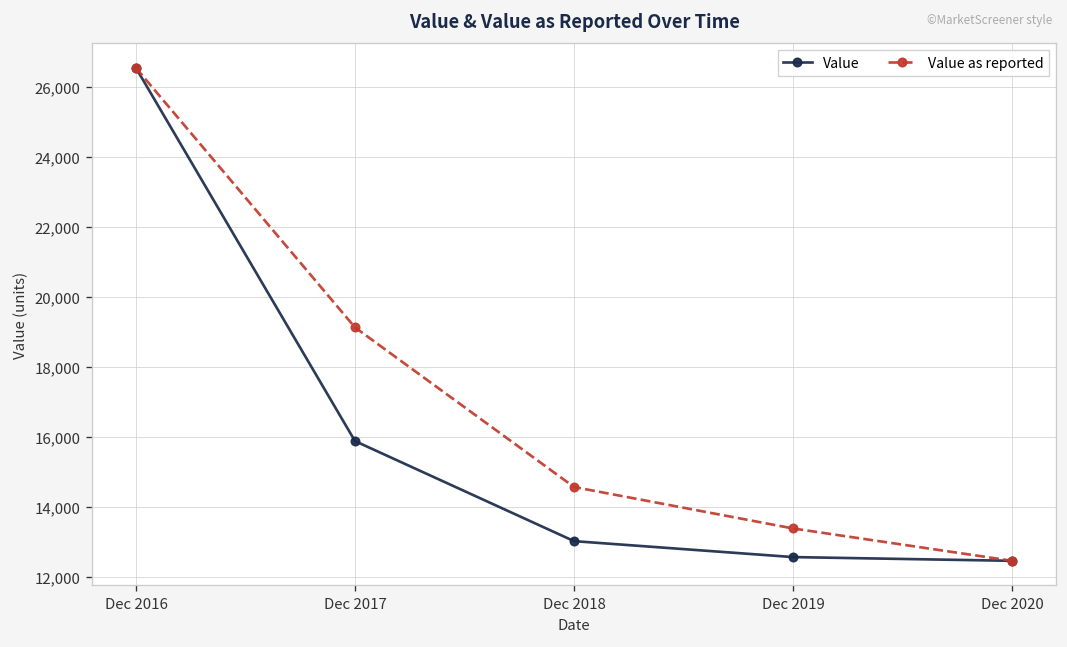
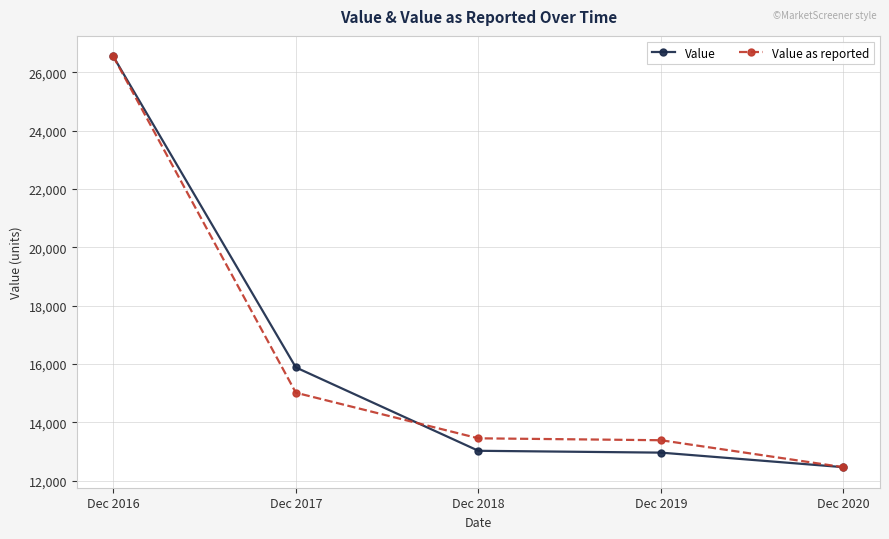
  {
    "Value": {
      "Dec 2017": "15,900",
      "Dec 2018": "13,000",
-     "Dec 2019": "12,600"
+     "Dec 2019": "13,000"
    },
    "Value as reported": {
-     "Dec 2017": "19,100",
-     "Dec 2018": "14,600",
+     "Dec 2017": "15,000",
+     "Dec 2018": "13,500",
      "Dec 2019": "13,400"
    }
  }
